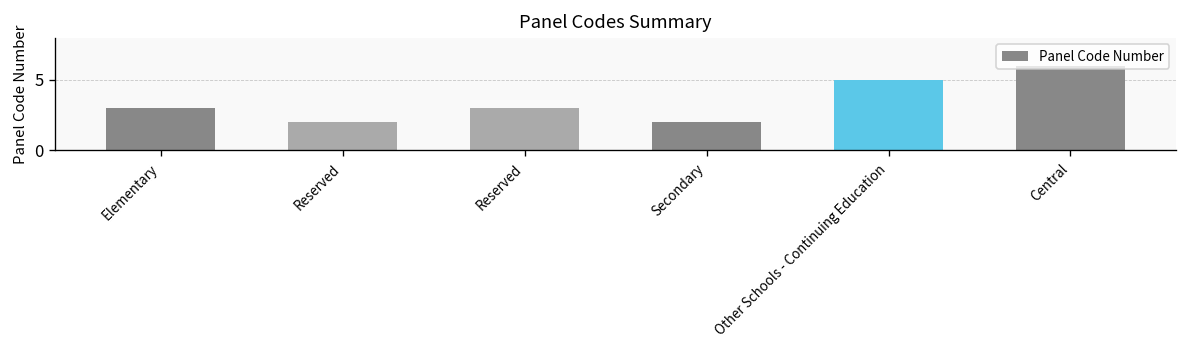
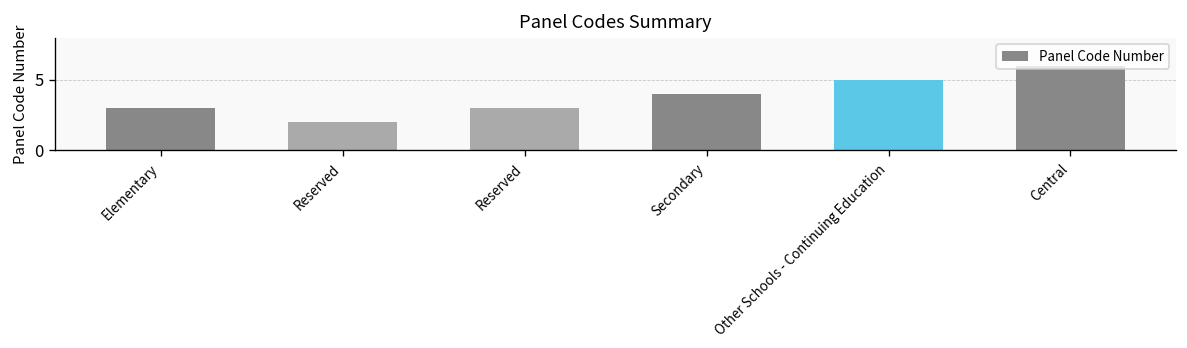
  {
    "Elementary": 3,
-   "Secondary": 2,
+   "Secondary": 4,
    "Other Schools - Continuing Education": 5
  }
